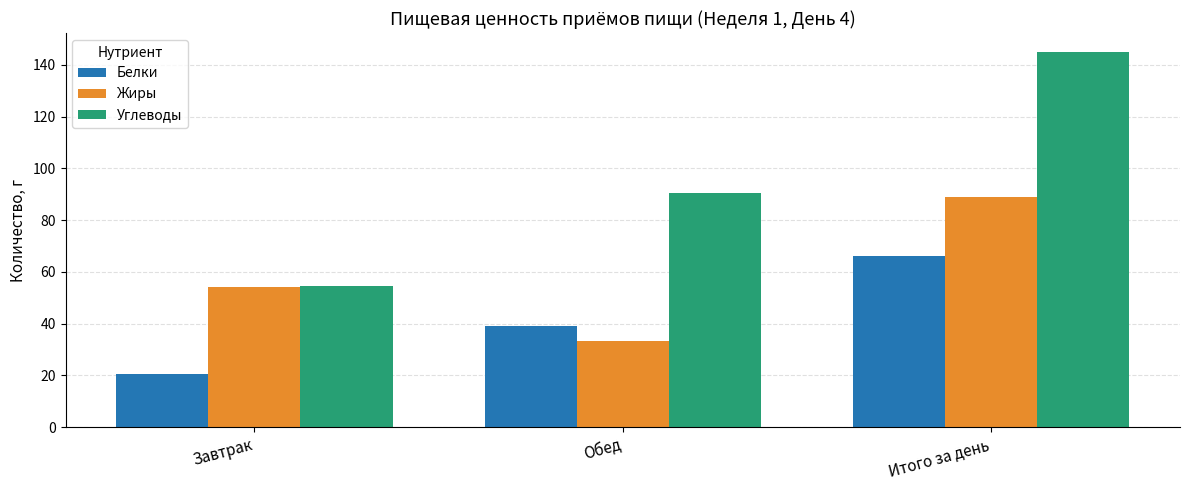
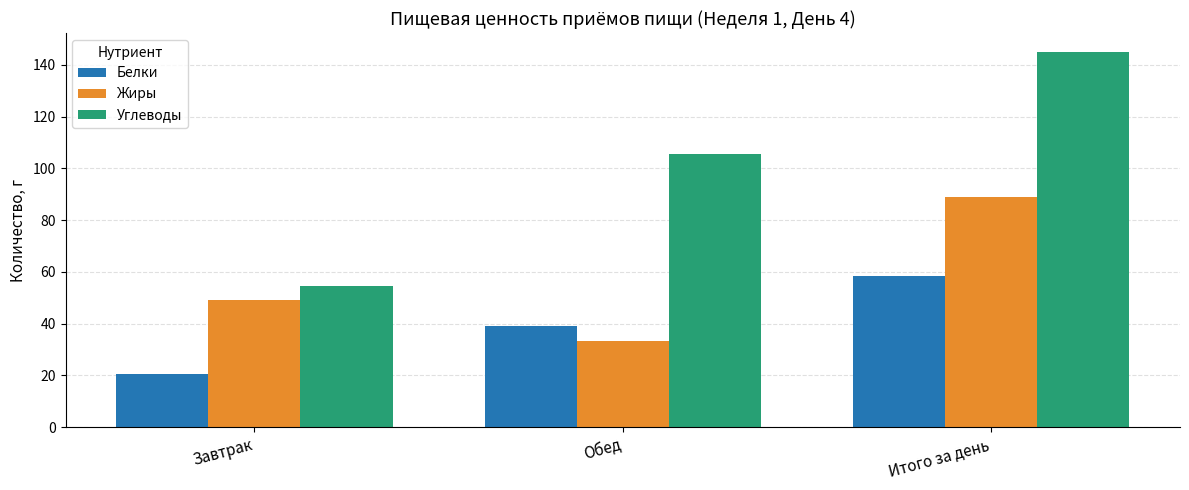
  {
    "Белки": {
      "Завтрак": 21,
      "Обед": 39,
-     "Итого за день": 66
+     "Итого за день": 59
    },
    "Жиры": {
-     "Завтрак": 54,
+     "Завтрак": 49,
      "Обед": 33,
      "Итого за день": 89
    },
    "Углеводы": {
      "Завтрак": 55,
-     "Обед": 91,
+     "Обед": 106,
      "Итого за день": 145
    }
  }
